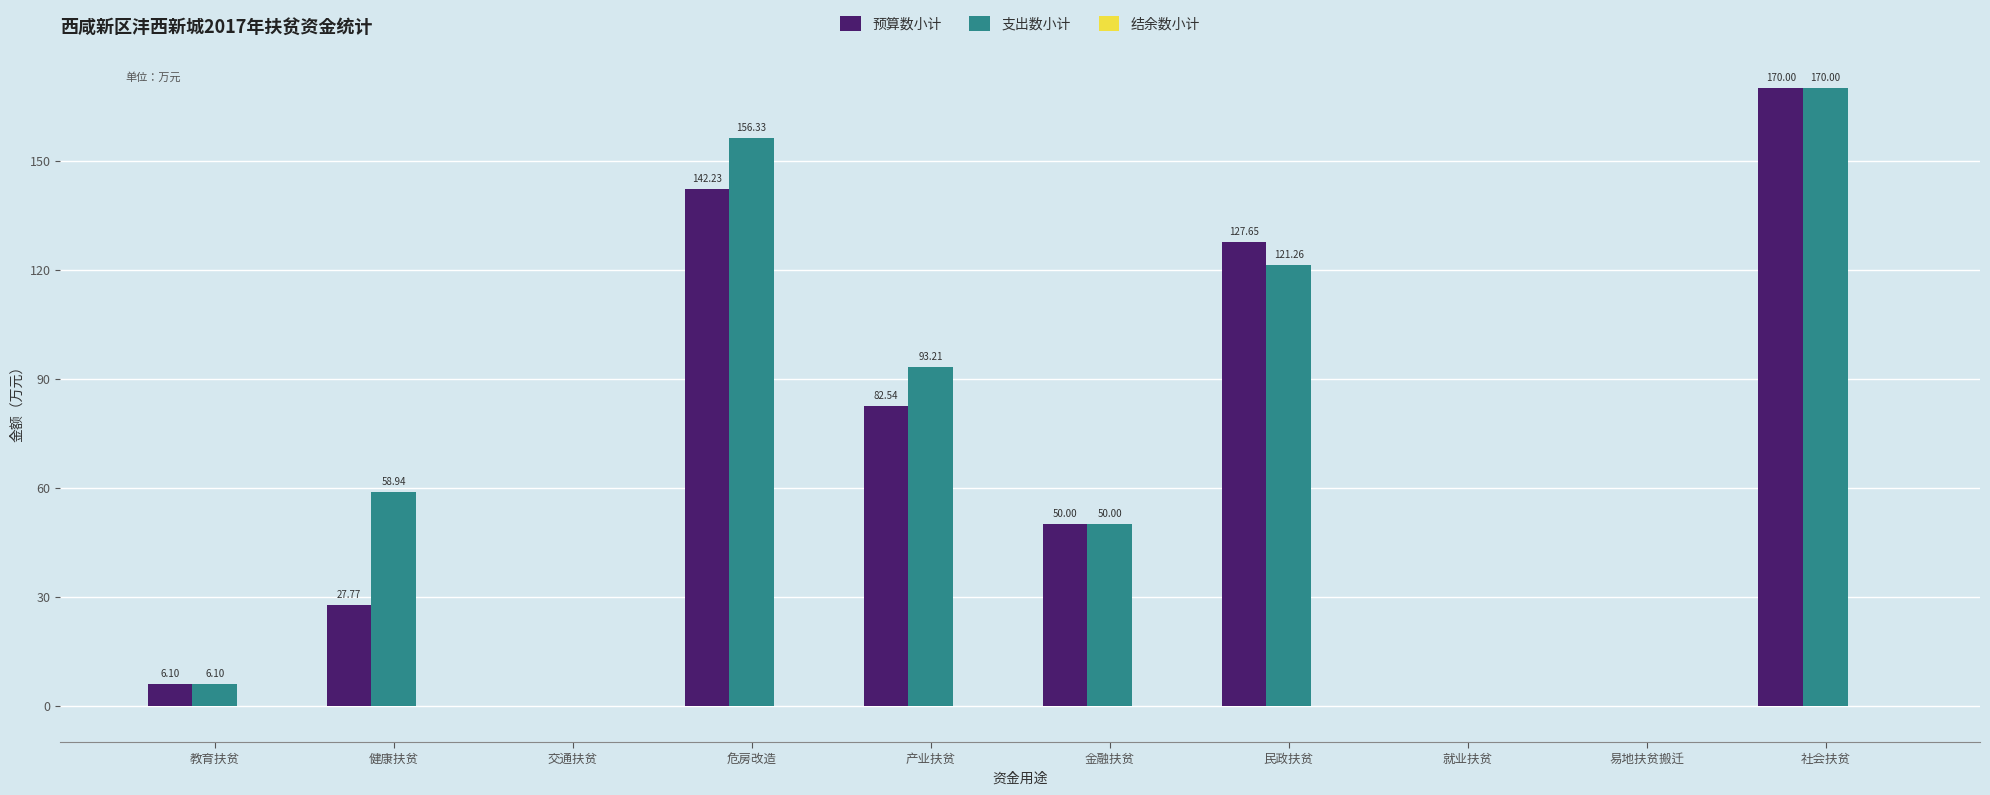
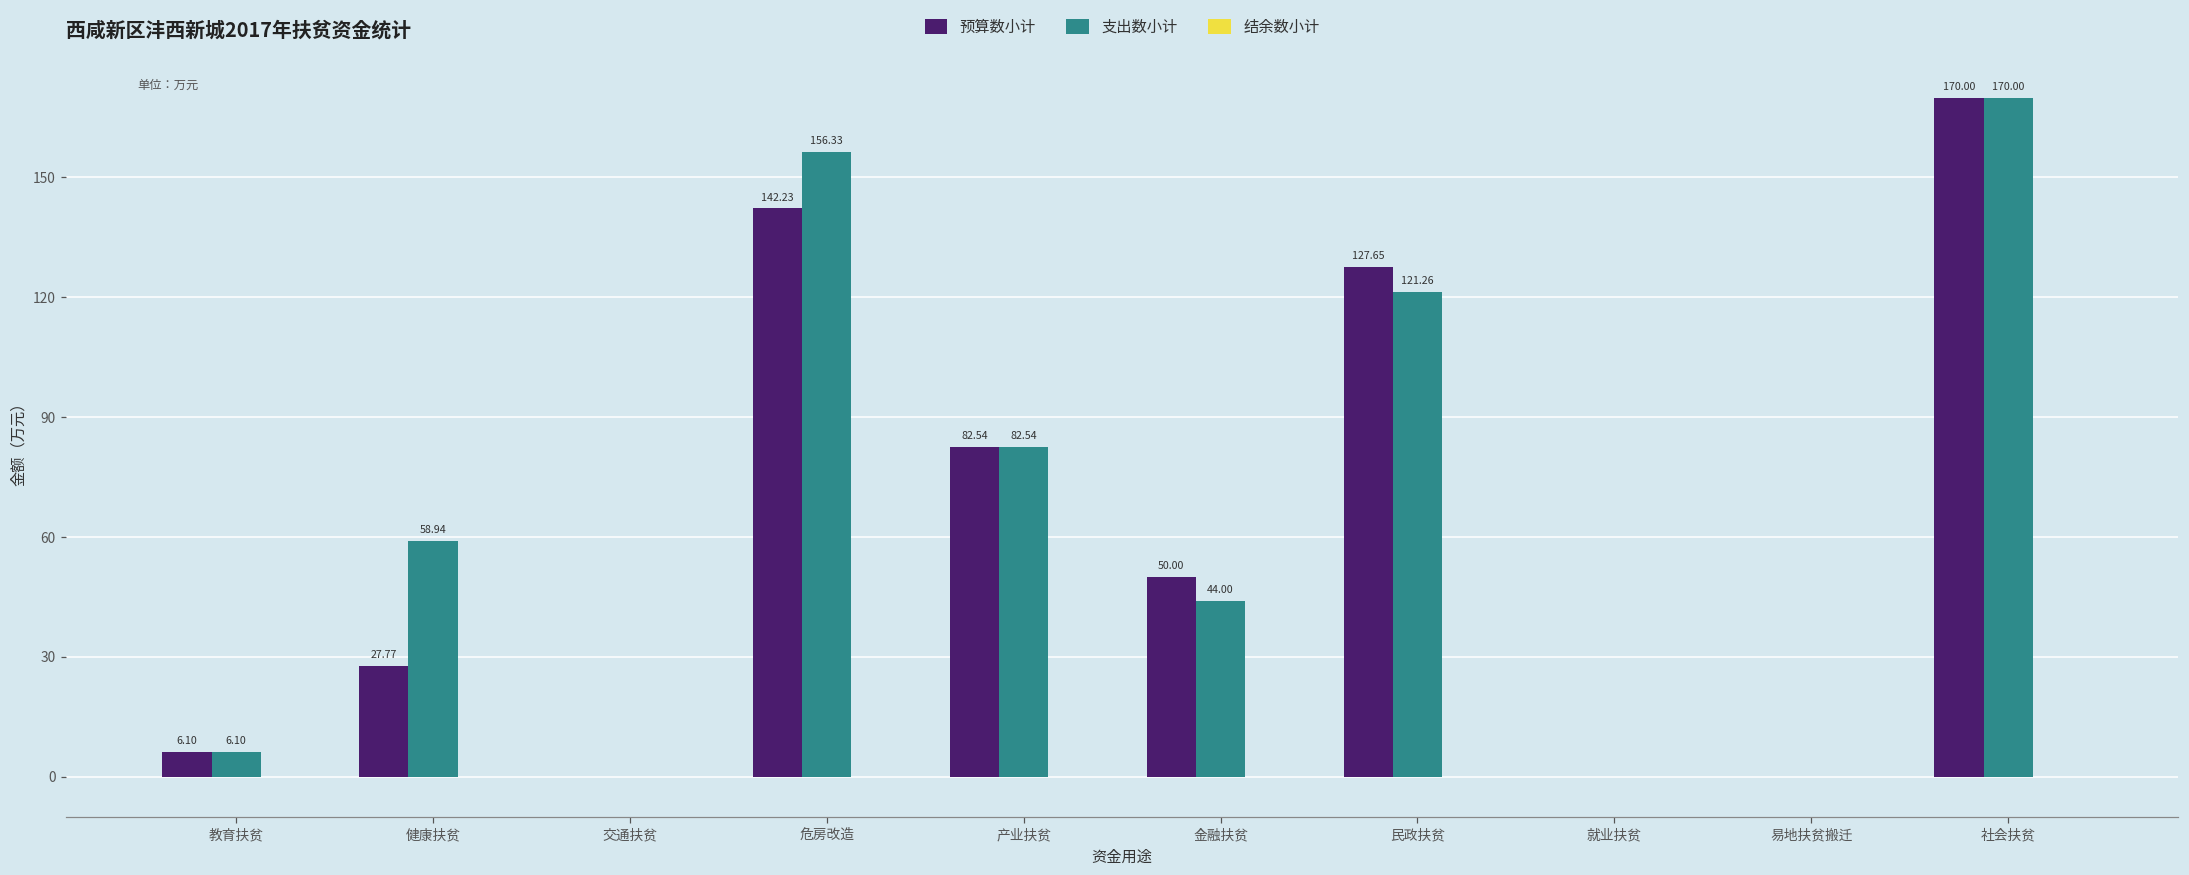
  {
    "预算数小计": {
      "教育扶贫": 6.10,
      "健康扶贫": 27.77,
      "危房改造": 142.23,
      "产业扶贫": 82.54,
      "金融扶贫": 50.00,
      "民政扶贫": 127.65,
      "社会扶贫": 170.00
    },
    "支出数小计": {
      "教育扶贫": 6.10,
      "健康扶贫": 58.94,
      "危房改造": 156.33,
-     "产业扶贫": 93.21,
-     "金融扶贫": 50.00,
+     "产业扶贫": 82.54,
+     "金融扶贫": 44.00,
      "民政扶贫": 121.26,
      "社会扶贫": 170.00
    },
    "结余数小计": {
      "教育扶贫": 0,
      "健康扶贫": 0,
      "交通扶贫": 0,
      "危房改造": 0,
      "产业扶贫": 0,
      "金融扶贫": 0,
      "民政扶贫": 0,
      "就业扶贫": 0,
      "易地扶贫搬迁": 0,
      "社会扶贫": 0
    }
  }
